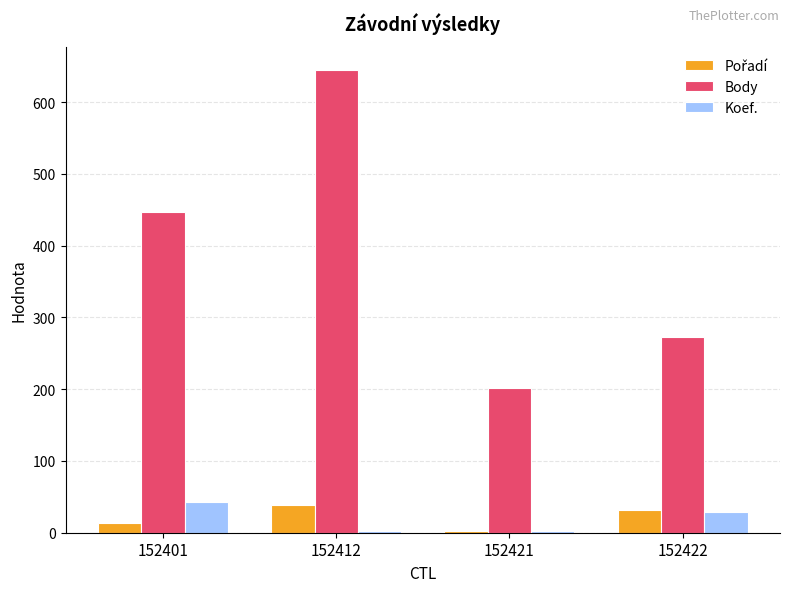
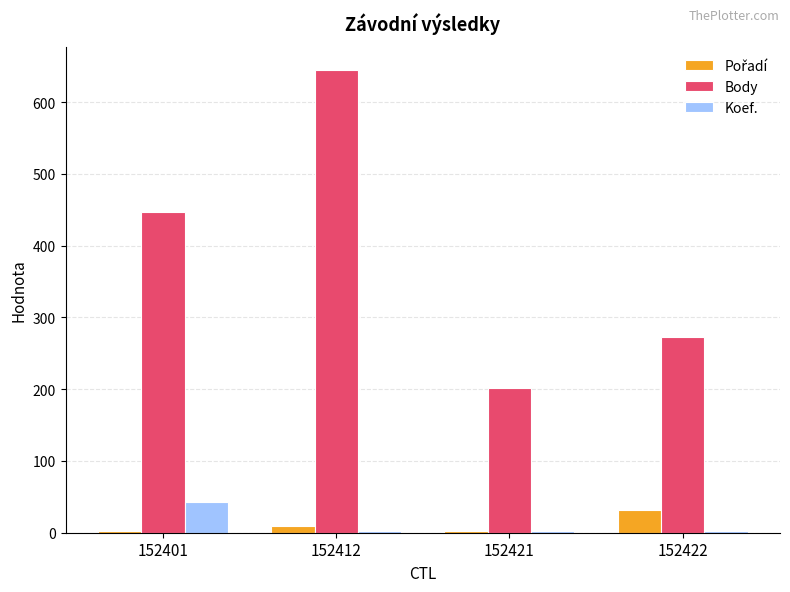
  {
    "Pořadí": {
-     "152401": 10,
-     "152412": 40,
+     "152401": 0,
+     "152412": 10,
      "152422": 30
    },
    "Body": {
      "152401": 450,
      "152412": 650,
      "152421": 200,
      "152422": 270
    },
    "Koef.": {
      "152401": 40,
-     "152422": 30
+     "152422": 0
    }
  }
